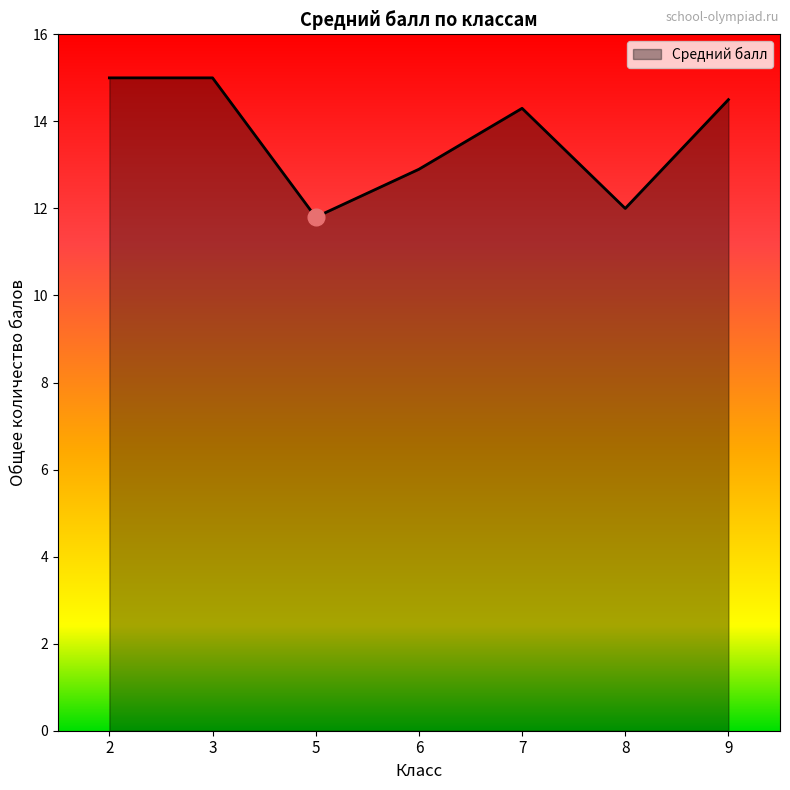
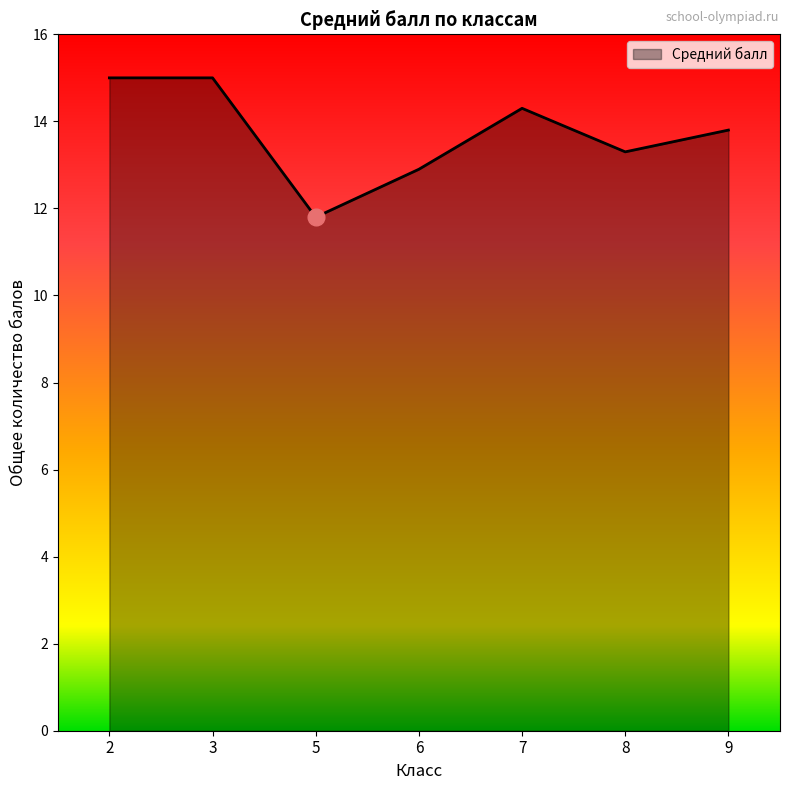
  {
    "Средний балл": {
      "2": 15.0,
      "3": 15.0,
      "6": 12.9,
      "7": 14.3,
-     "8": 12.0,
-     "9": 14.5
+     "8": 13.3,
+     "9": 13.8
    }
  }
